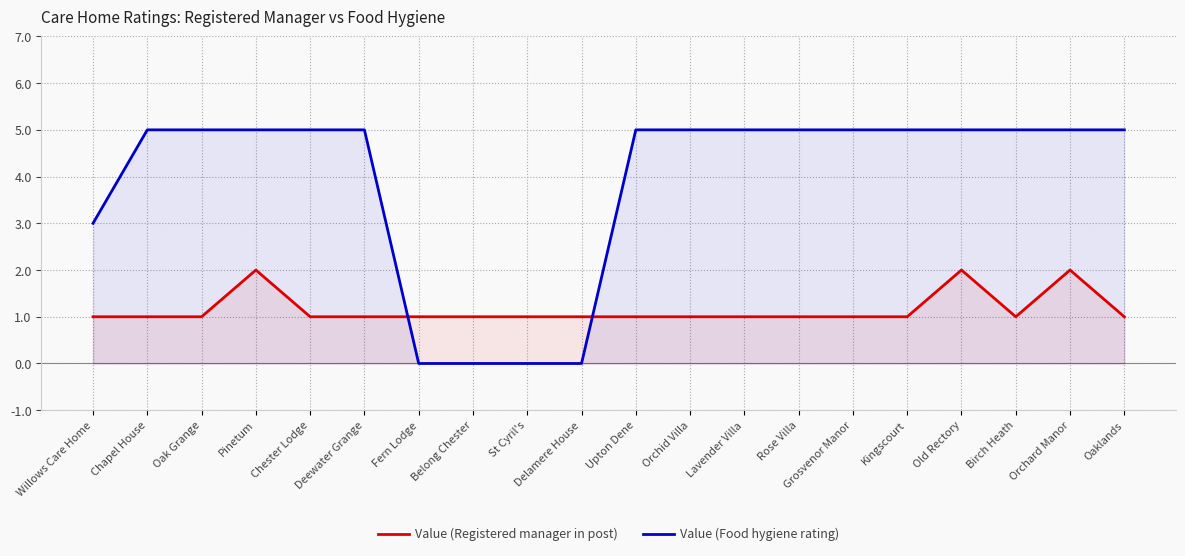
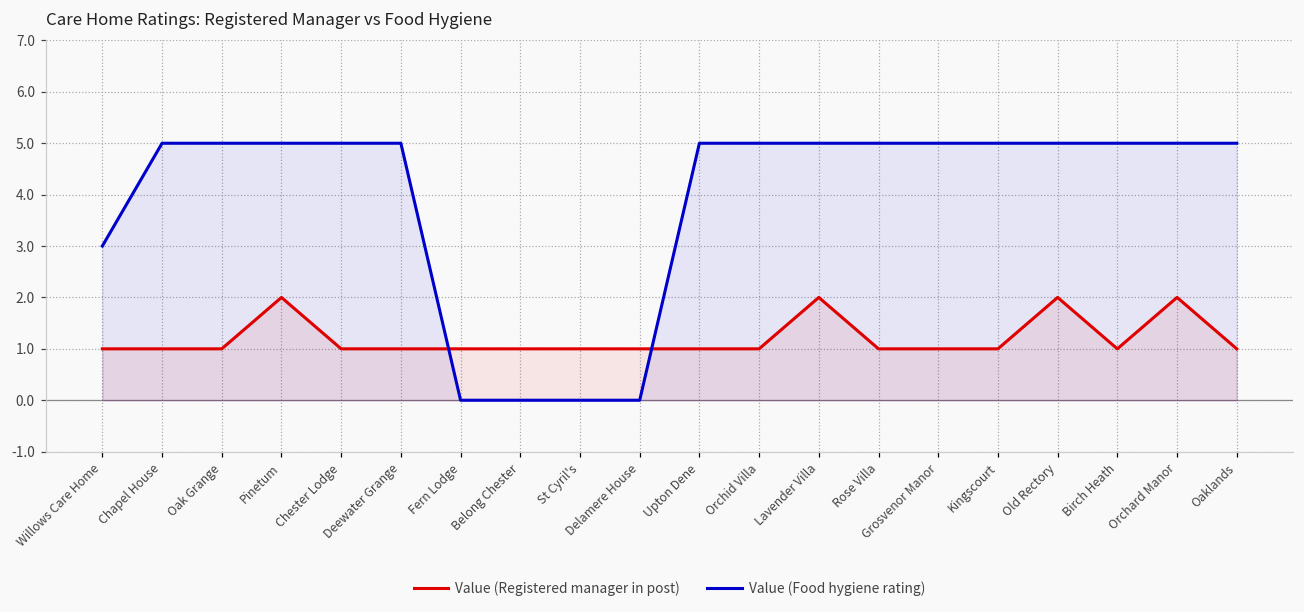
  {
    "Value (Registered manager in post)": {
      "Willows Care Home": 1,
      "Chapel House": 1,
      "Oak Grange": 1,
      "Pinetum": 2,
      "Chester Lodge": 1,
      "Deewater Grange": 1,
      "Fern Lodge": 1,
      "Belong Chester": 1,
      "St Cyril's": 1,
      "Delamere House": 1,
      "Upton Dene": 1,
      "Orchid Villa": 1,
-     "Lavender Villa": 1,
+     "Lavender Villa": 2,
      "Rose Villa": 1,
      "Grosvenor Manor": 1,
      "Kingscourt": 1,
      "Old Rectory": 2,
      "Birch Heath": 1,
      "Orchard Manor": 2,
      "Oaklands": 1
    },
    "Value (Food hygiene rating)": {
      "Willows Care Home": 3,
      "Chapel House": 5,
      "Oak Grange": 5,
      "Pinetum": 5,
      "Chester Lodge": 5,
      "Deewater Grange": 5,
      "Fern Lodge": 0,
      "Belong Chester": 0,
      "St Cyril's": 0,
      "Delamere House": 0,
      "Upton Dene": 5,
      "Orchid Villa": 5,
      "Lavender Villa": 5,
      "Rose Villa": 5,
      "Grosvenor Manor": 5,
      "Kingscourt": 5,
      "Old Rectory": 5,
      "Birch Heath": 5,
      "Orchard Manor": 5,
      "Oaklands": 5
    }
  }
